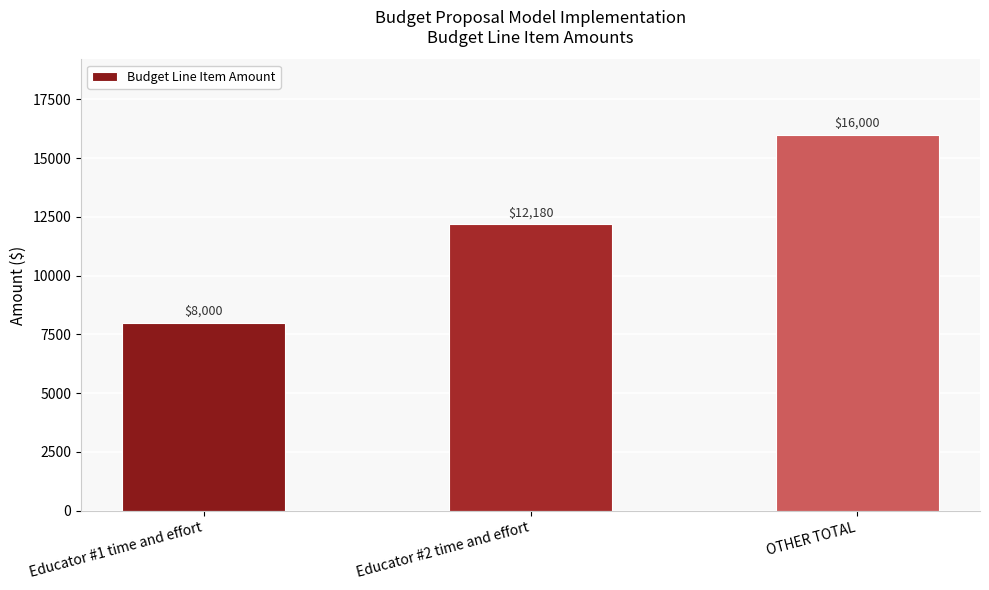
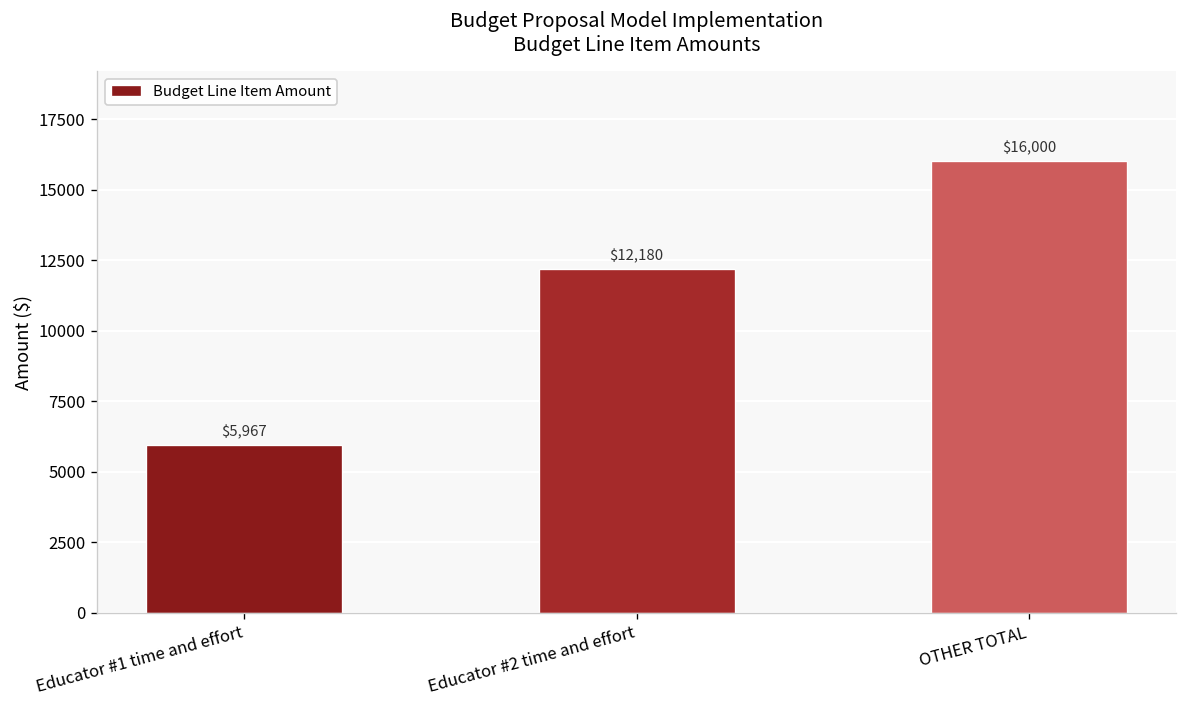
  {
-   "Educator #1 time and effort": "$8,000",
+   "Educator #1 time and effort": "$5,967",
    "Educator #2 time and effort": "$12,180",
    "OTHER TOTAL": "$16,000"
  }
